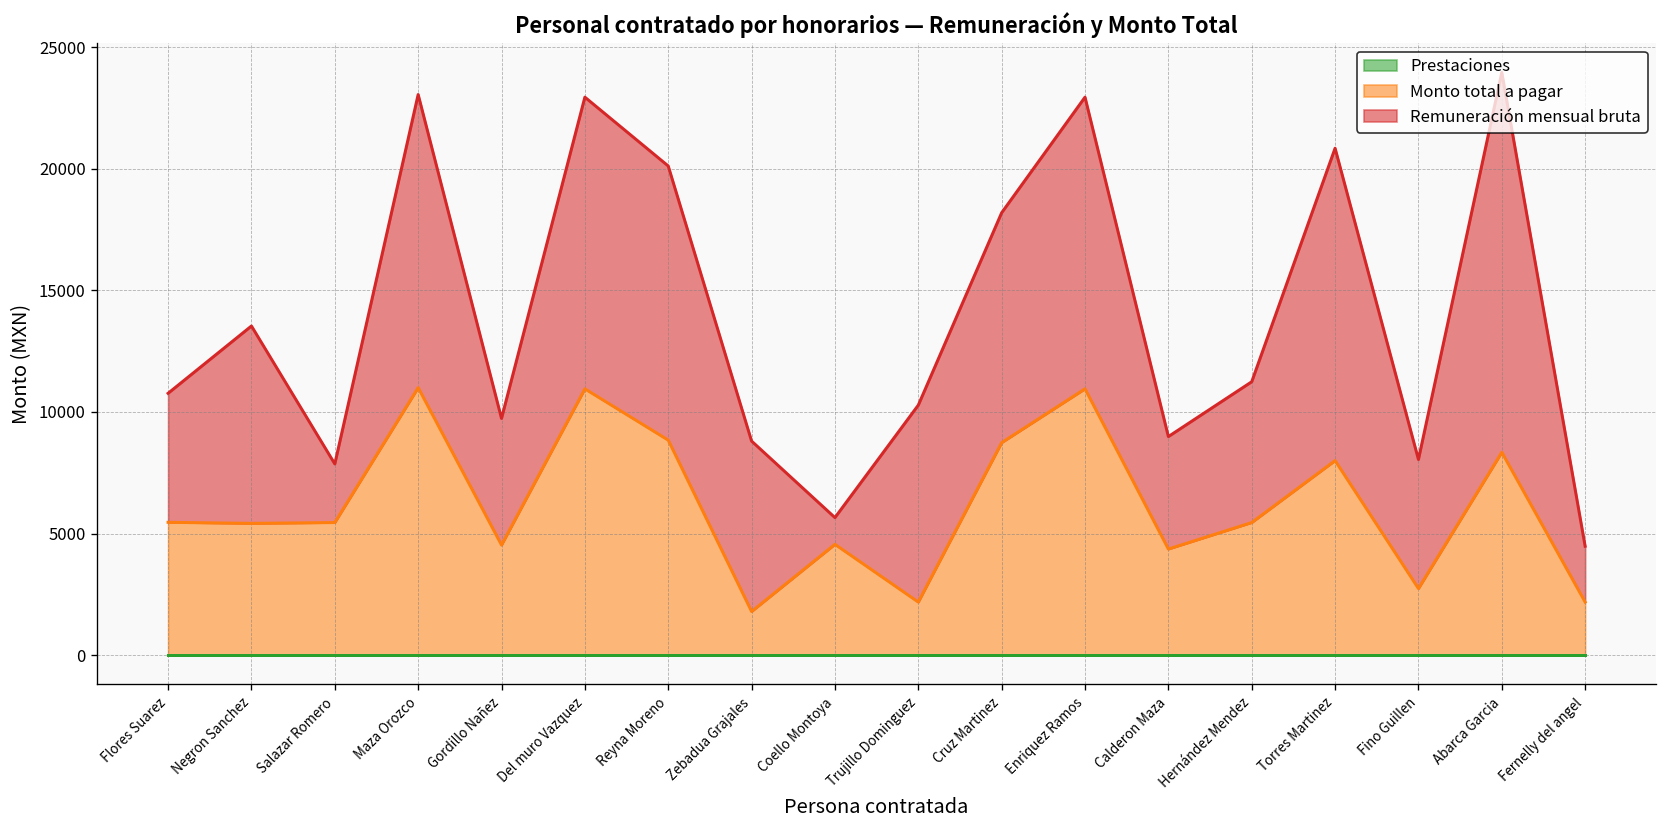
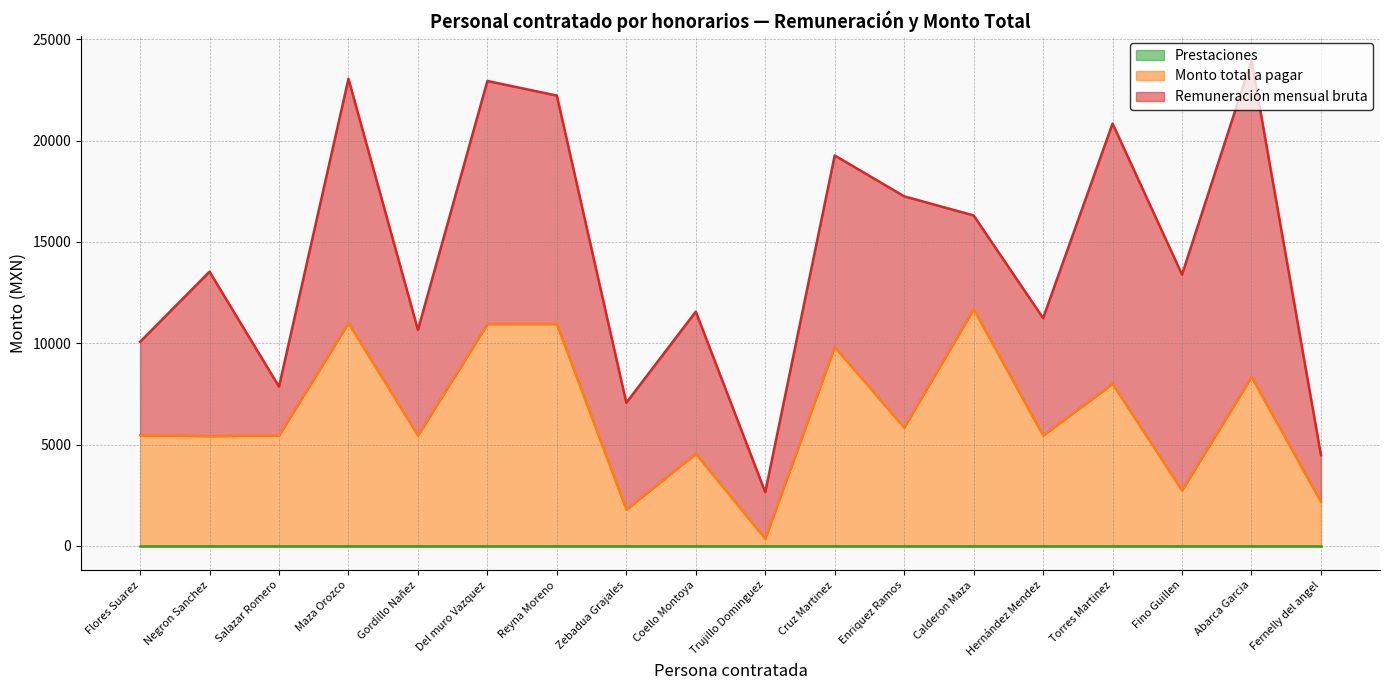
  {
    "Prestaciones": {
      "Flores Suarez": 0,
      "Negron Sanchez": 0,
      "Salazar Romero": 0,
      "Maza Orozco": 0,
      "Gordillo Nañez": 0,
      "Del muro Vazquez": 0,
      "Reyna Moreno": 0,
      "Zebadua Grajales": 0,
      "Coello Montoya": 0,
      "Trujillo Dominguez": 0,
      "Cruz Martinez": 0,
      "Enriquez Ramos": 0,
      "Calderon Maza": 0,
      "Hernández Mendez": 0,
      "Torres Martinez": 0,
      "Fino Guillen": 0,
      "Abarca Garcia": 0,
      "Fernelly del angel": 0
    },
    "Monto total a pagar": {
      "Flores Suarez": 5500,
      "Negron Sanchez": 5400,
      "Salazar Romero": 5500,
      "Maza Orozco": 11000,
-     "Gordillo Nañez": 4500,
+     "Gordillo Nañez": 5500,
      "Del muro Vazquez": 11000,
-     "Reyna Moreno": 8800,
+     "Reyna Moreno": 11000,
      "Zebadua Grajales": 1800,
      "Coello Montoya": 4600,
-     "Trujillo Dominguez": 2200,
-     "Cruz Martinez": 8700,
-     "Enriquez Ramos": 11000,
-     "Calderon Maza": 4400,
+     "Trujillo Dominguez": 400,
+     "Cruz Martinez": 9800,
+     "Enriquez Ramos": 5800,
+     "Calderon Maza": 11700,
      "Hernández Mendez": 5500,
      "Torres Martinez": 8000,
      "Fino Guillen": 2700,
      "Abarca Garcia": 8300,
      "Fernelly del angel": 2200
    },
    "Remuneración mensual bruta": {
-     "Flores Suarez": 5300,
+     "Flores Suarez": 4600,
      "Negron Sanchez": 8100,
      "Salazar Romero": 2400,
      "Maza Orozco": 12100,
      "Gordillo Nañez": 5200,
      "Del muro Vazquez": 12000,
      "Reyna Moreno": 11300,
-     "Zebadua Grajales": 7000,
-     "Coello Montoya": 1100,
-     "Trujillo Dominguez": 8100,
+     "Zebadua Grajales": 5300,
+     "Coello Montoya": 7000,
+     "Trujillo Dominguez": 2300,
      "Cruz Martinez": 9500,
-     "Enriquez Ramos": 12000,
+     "Enriquez Ramos": 11400,
      "Calderon Maza": 4600,
      "Hernández Mendez": 5800,
      "Torres Martinez": 12800,
-     "Fino Guillen": 5300,
+     "Fino Guillen": 10700,
      "Fernelly del angel": 2300
    }
  }
